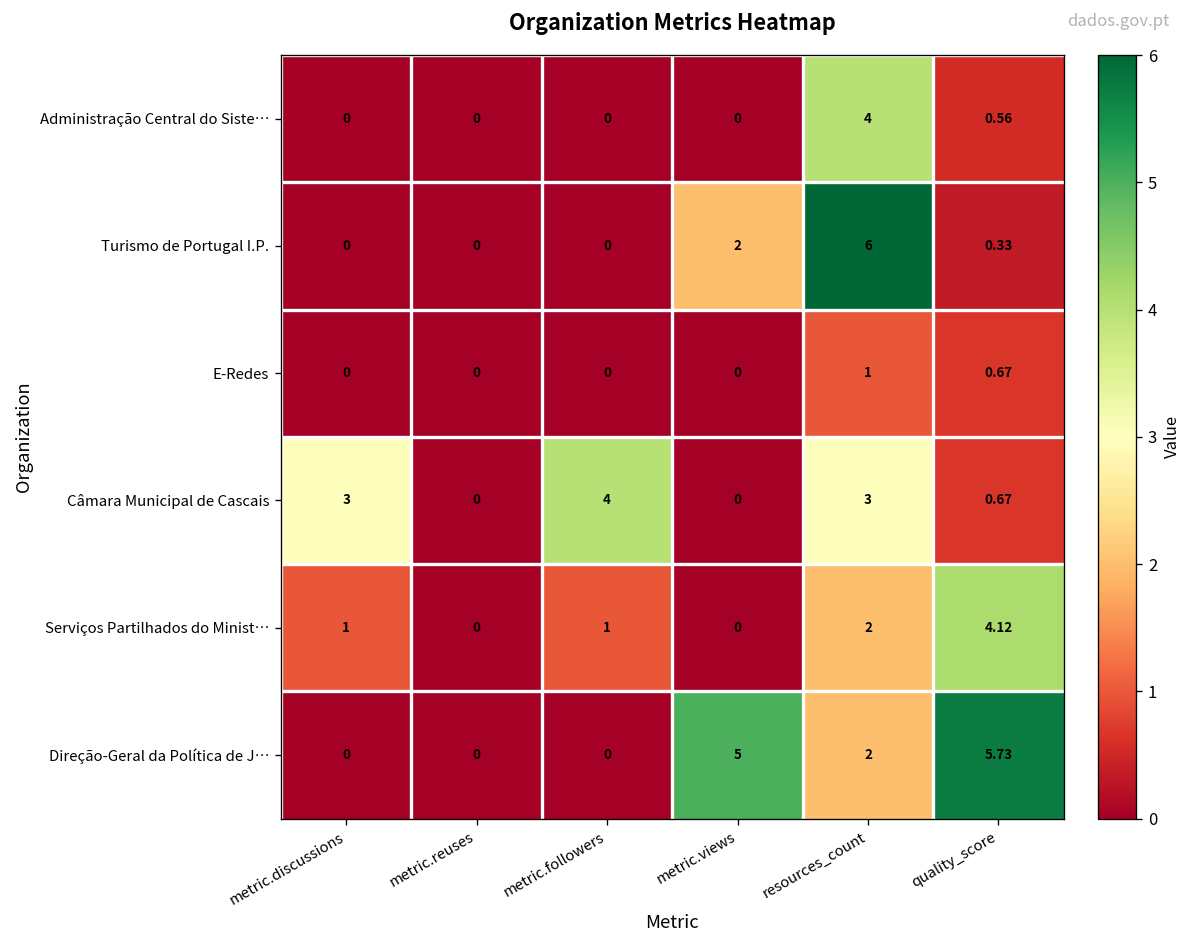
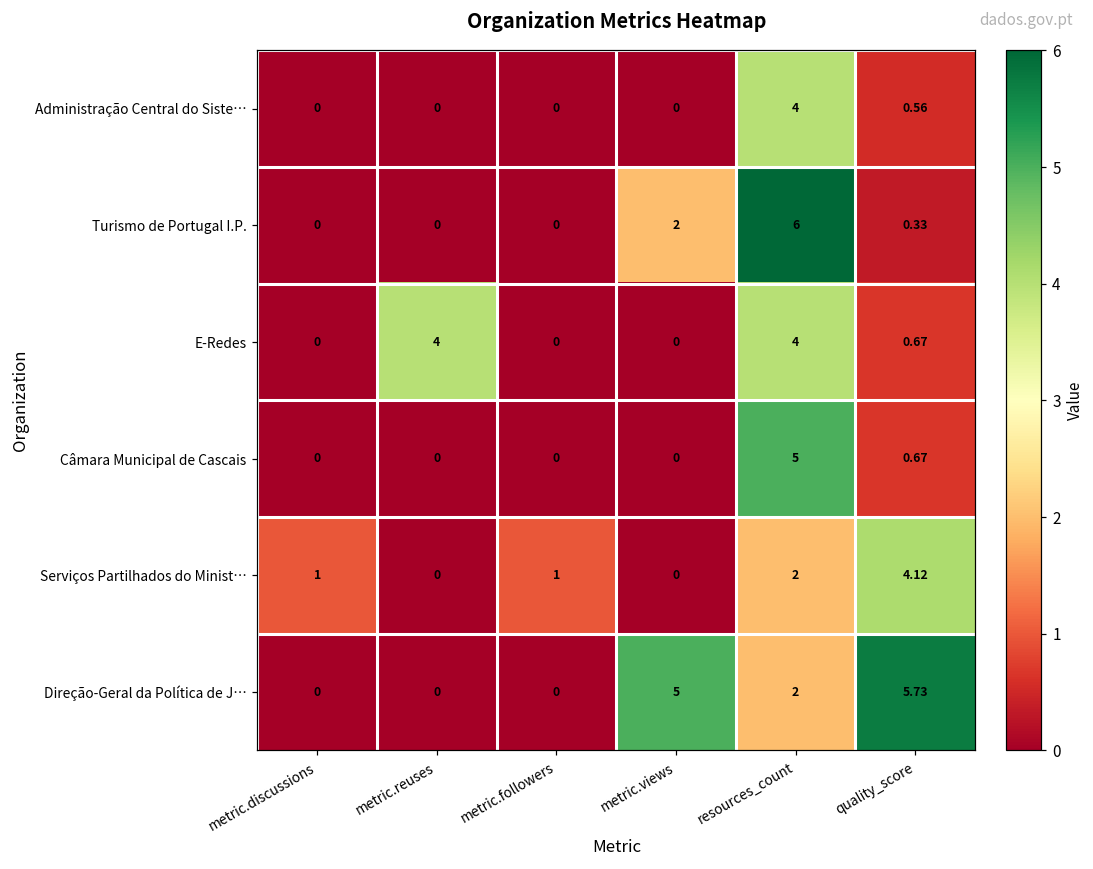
  {
    "Administração Central do Siste…": {
      "metric.discussions": 0,
      "metric.reuses": 0,
      "metric.followers": 0,
      "metric.views": 0,
      "resources_count": 4,
      "quality_score": 0.56
    },
    "Turismo de Portugal I.P.": {
      "metric.discussions": 0,
      "metric.reuses": 0,
      "metric.followers": 0,
      "metric.views": 2,
      "resources_count": 6,
      "quality_score": 0.33
    },
    "E-Redes": {
      "metric.discussions": 0,
-     "metric.reuses": 0,
+     "metric.reuses": 4,
      "metric.followers": 0,
      "metric.views": 0,
-     "resources_count": 1,
+     "resources_count": 4,
      "quality_score": 0.67
    },
    "Câmara Municipal de Cascais": {
-     "metric.discussions": 3,
+     "metric.discussions": 0,
      "metric.reuses": 0,
-     "metric.followers": 4,
+     "metric.followers": 0,
      "metric.views": 0,
-     "resources_count": 3,
+     "resources_count": 5,
      "quality_score": 0.67
    },
    "Serviços Partilhados do Minist…": {
      "metric.discussions": 1,
      "metric.reuses": 0,
      "metric.followers": 1,
      "metric.views": 0,
      "resources_count": 2,
      "quality_score": 4.12
    },
    "Direção-Geral da Política de J…": {
      "metric.discussions": 0,
      "metric.reuses": 0,
      "metric.followers": 0,
      "metric.views": 5,
      "resources_count": 2,
      "quality_score": 5.73
    }
  }
